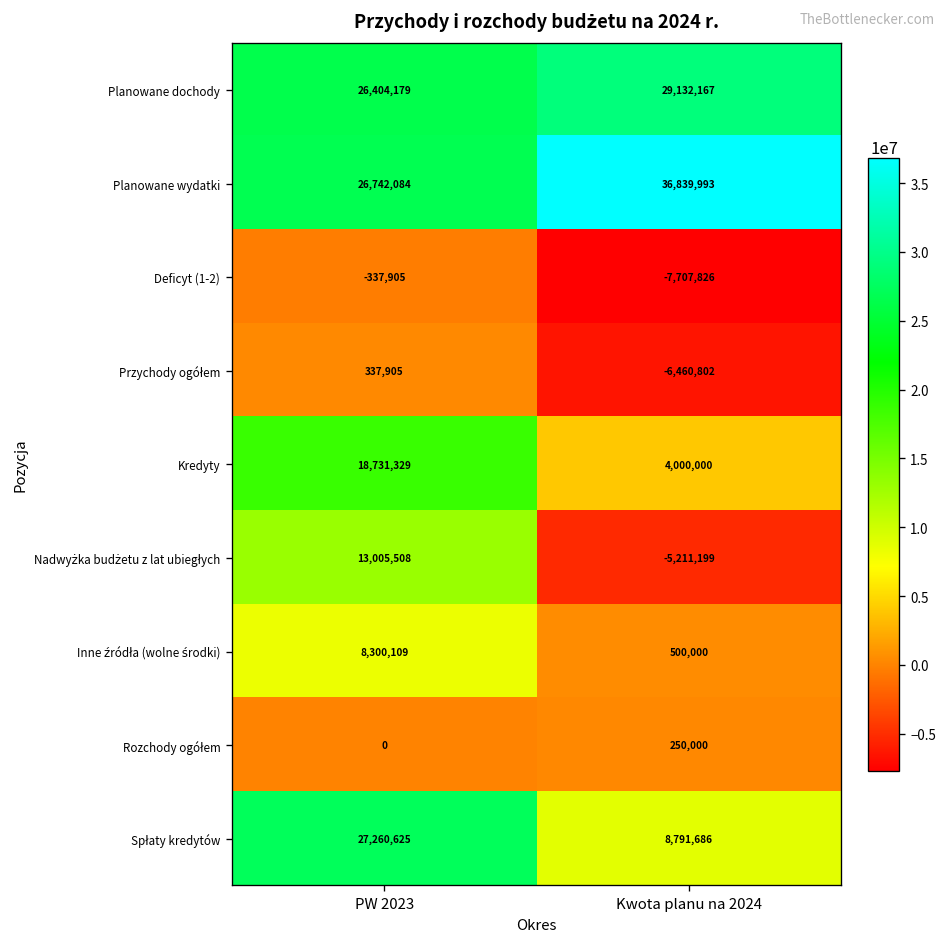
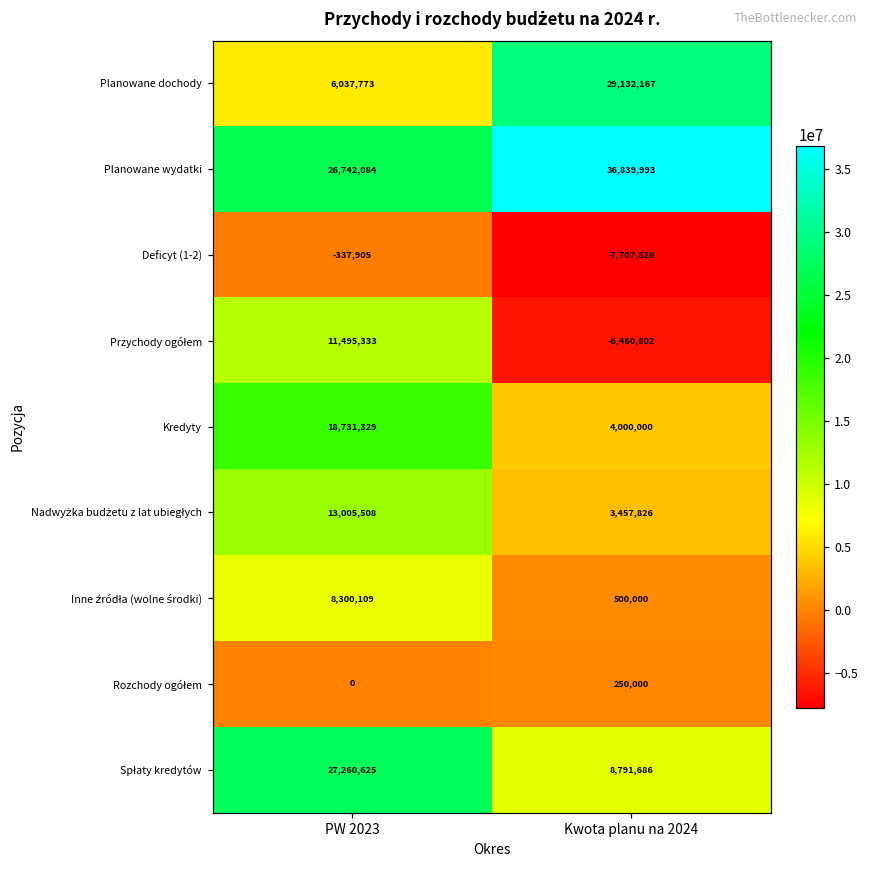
  {
    "Planowane dochody": {
-     "PW 2023": "26,404,179",
+     "PW 2023": "6,037,773",
      "Kwota planu na 2024": "29,132,167"
    },
    "Planowane wydatki": {
      "PW 2023": "26,742,084",
      "Kwota planu na 2024": "36,839,993"
    },
    "Deficyt (1-2)": {
      "PW 2023": "-337,905",
      "Kwota planu na 2024": "-7,707,826"
    },
    "Przychody ogółem": {
-     "PW 2023": "337,905",
+     "PW 2023": "11,495,333",
      "Kwota planu na 2024": "-6,460,802"
    },
    "Kredyty": {
      "PW 2023": "18,731,329",
      "Kwota planu na 2024": "4,000,000"
    },
    "Nadwyżka budżetu z lat ubiegłych": {
      "PW 2023": "13,005,508",
-     "Kwota planu na 2024": "-5,211,199"
+     "Kwota planu na 2024": "3,457,826"
    },
    "Inne źródła (wolne środki)": {
      "PW 2023": "8,300,109",
      "Kwota planu na 2024": "500,000"
    },
    "Rozchody ogółem": {
      "PW 2023": "0",
      "Kwota planu na 2024": "250,000"
    },
    "Spłaty kredytów": {
      "PW 2023": "27,260,625",
      "Kwota planu na 2024": "8,791,686"
    }
  }
